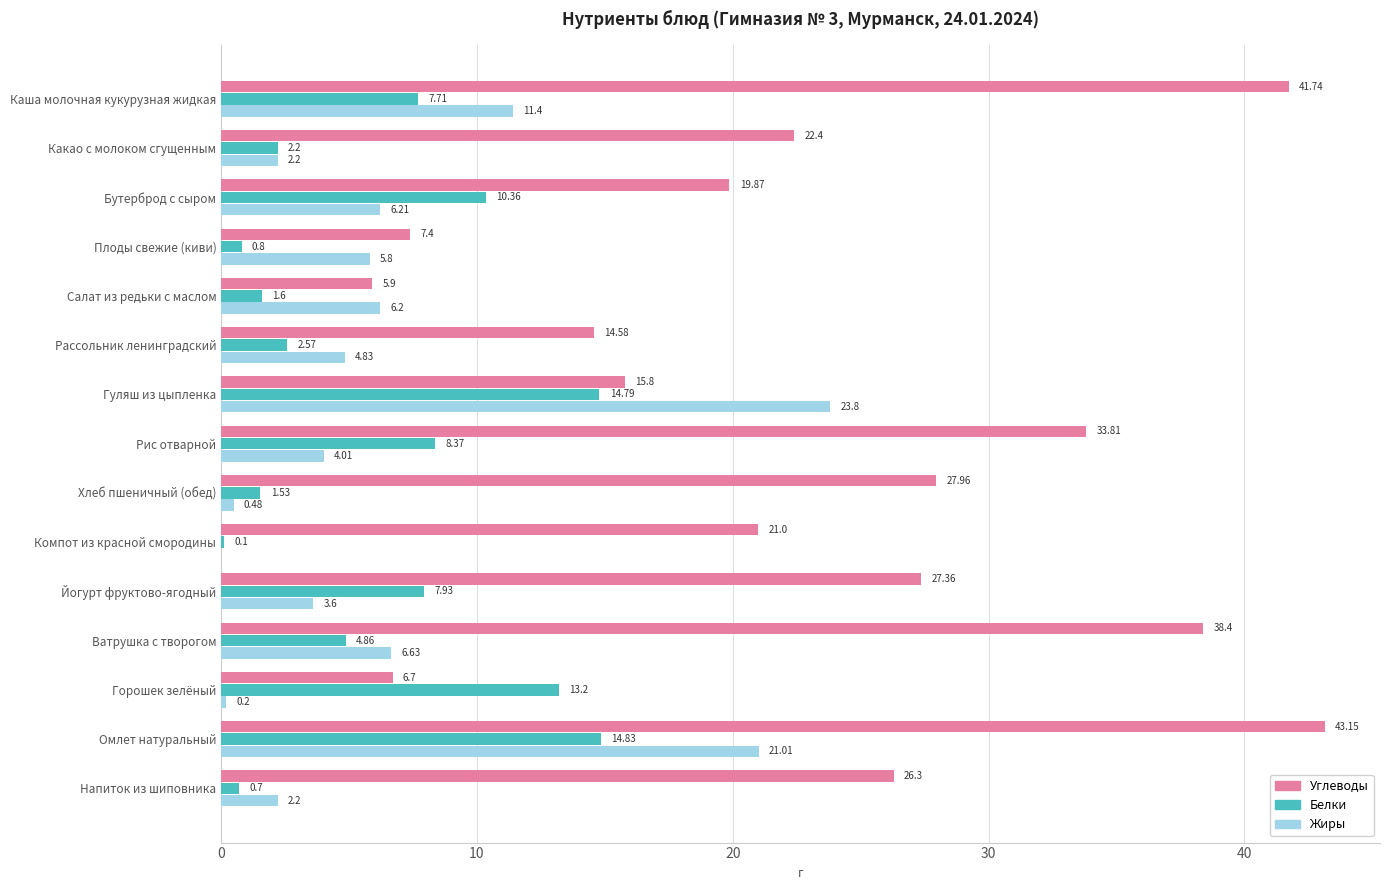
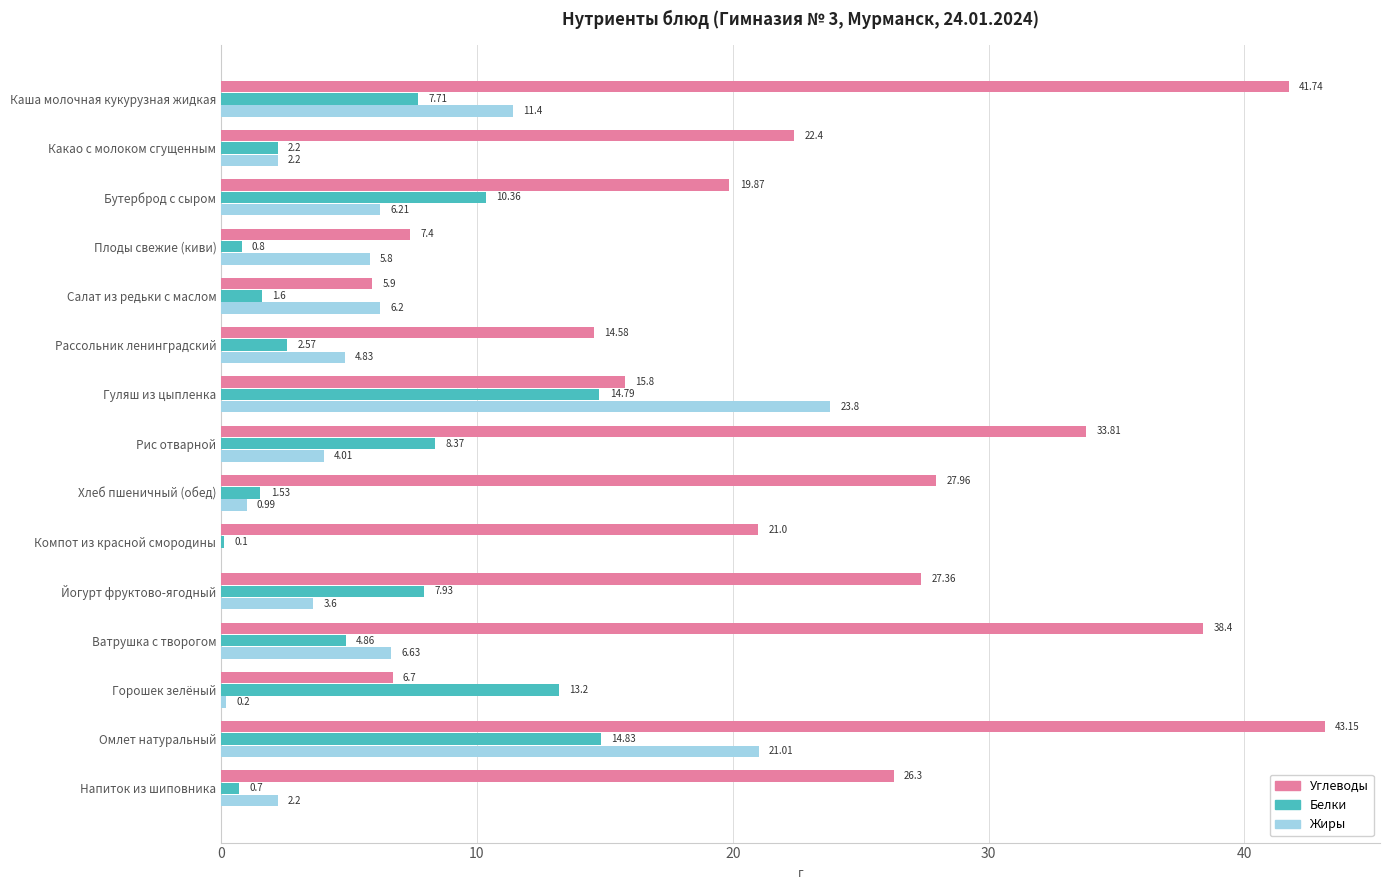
  {
    "Углеводы": {
      "Каша молочная кукурузная жидкая": 41.74,
      "Какао с молоком сгущенным": 22.4,
      "Бутерброд с сыром": 19.87,
      "Плоды свежие (киви)": 7.4,
      "Салат из редьки с маслом": 5.9,
      "Рассольник ленинградский": 14.58,
      "Гуляш из цыпленка": 15.8,
      "Рис отварной": 33.81,
      "Хлеб пшеничный (обед)": 27.96,
      "Компот из красной смородины": 21.0,
      "Йогурт фруктово-ягодный": 27.36,
      "Ватрушка с творогом": 38.4,
      "Горошек зелёный": 6.7,
      "Омлет натуральный": 43.15,
      "Напиток из шиповника": 26.3
    },
    "Белки": {
      "Каша молочная кукурузная жидкая": 7.71,
      "Какао с молоком сгущенным": 2.2,
      "Бутерброд с сыром": 10.36,
      "Плоды свежие (киви)": 0.8,
      "Салат из редьки с маслом": 1.6,
      "Рассольник ленинградский": 2.57,
      "Гуляш из цыпленка": 14.79,
      "Рис отварной": 8.37,
      "Хлеб пшеничный (обед)": 1.53,
      "Компот из красной смородины": 0.1,
      "Йогурт фруктово-ягодный": 7.93,
      "Ватрушка с творогом": 4.86,
      "Горошек зелёный": 13.2,
      "Омлет натуральный": 14.83,
      "Напиток из шиповника": 0.7
    },
    "Жиры": {
      "Каша молочная кукурузная жидкая": 11.4,
      "Какао с молоком сгущенным": 2.2,
      "Бутерброд с сыром": 6.21,
      "Плоды свежие (киви)": 5.8,
      "Салат из редьки с маслом": 6.2,
      "Рассольник ленинградский": 4.83,
      "Гуляш из цыпленка": 23.8,
      "Рис отварной": 4.01,
-     "Хлеб пшеничный (обед)": 0.48,
+     "Хлеб пшеничный (обед)": 0.99,
      "Йогурт фруктово-ягодный": 3.6,
      "Ватрушка с творогом": 6.63,
      "Горошек зелёный": 0.2,
      "Омлет натуральный": 21.01,
      "Напиток из шиповника": 2.2
    }
  }
